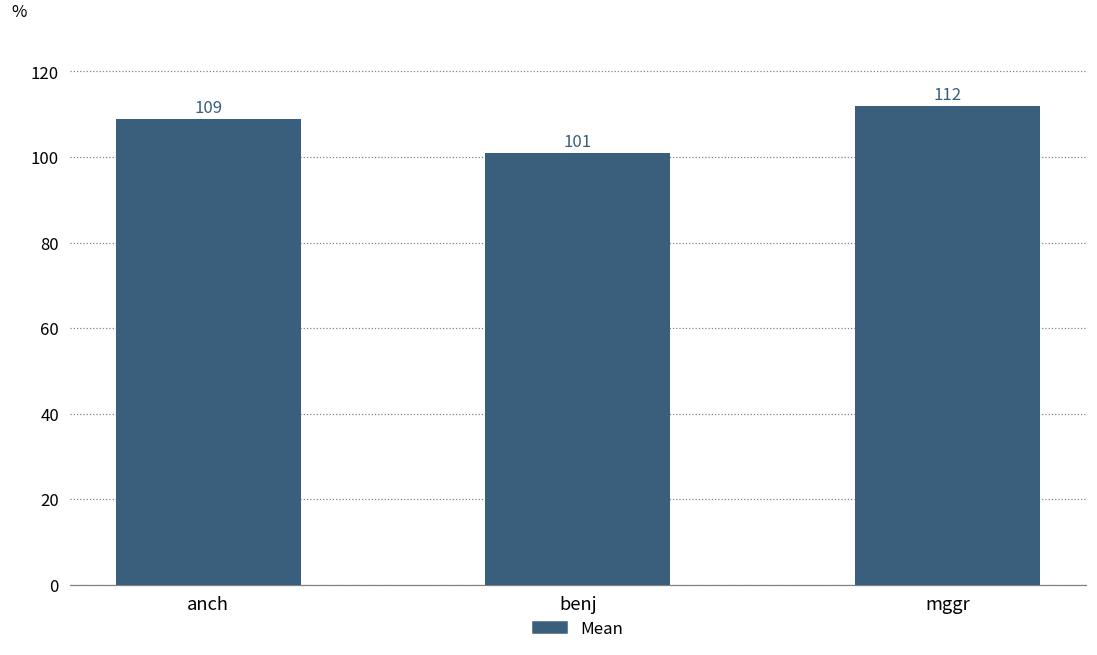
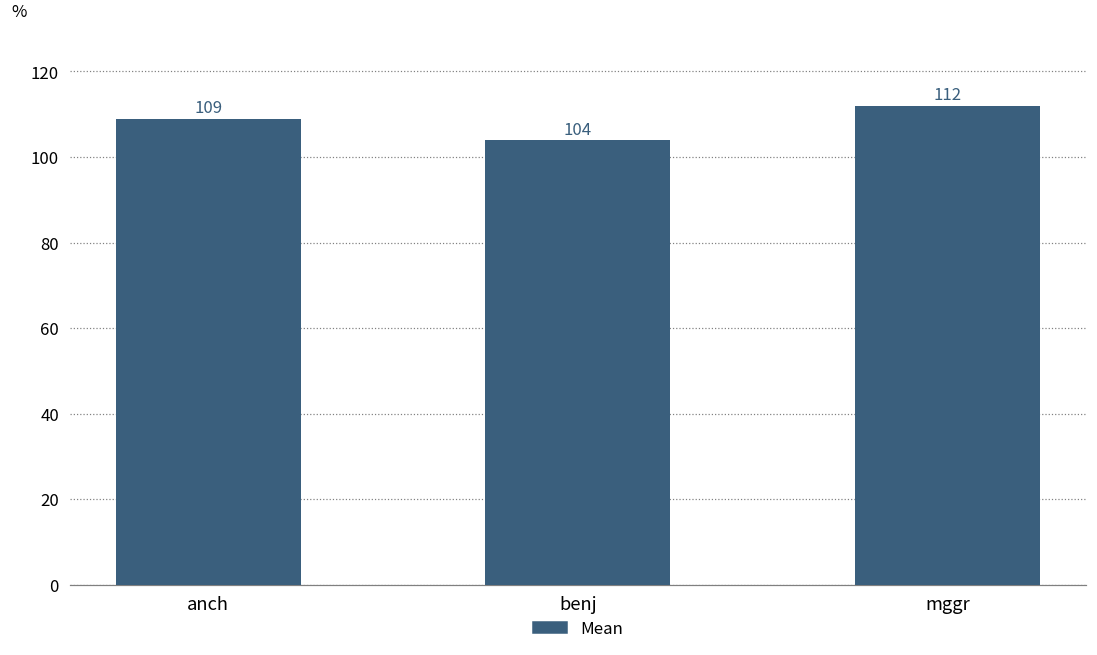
  {
    "anch": 109,
-   "benj": 101,
+   "benj": 104,
    "mggr": 112
  }
